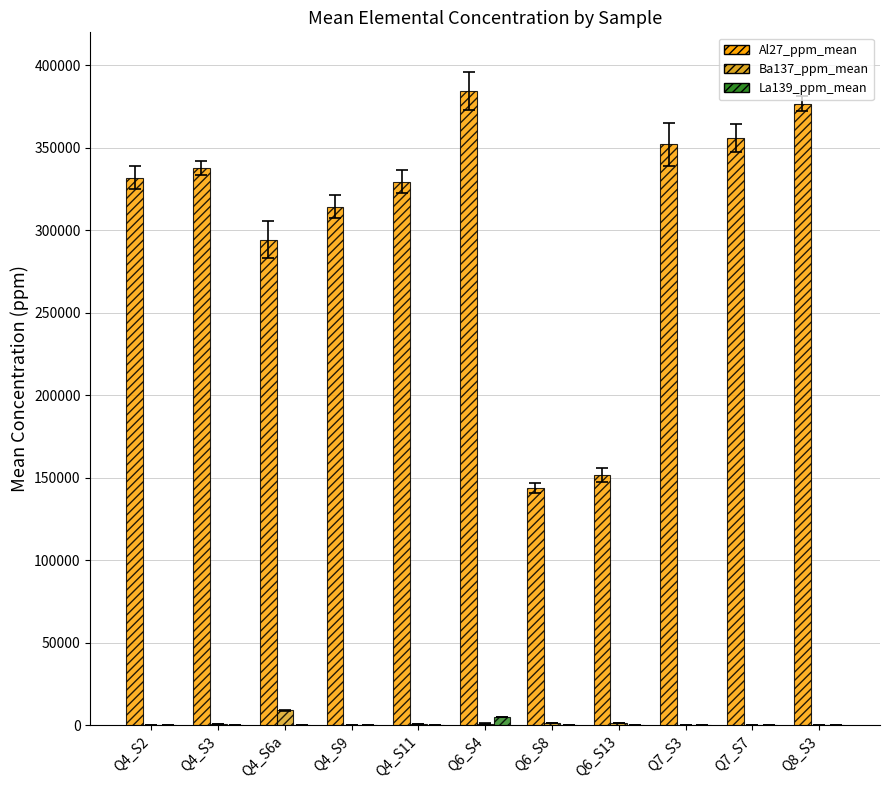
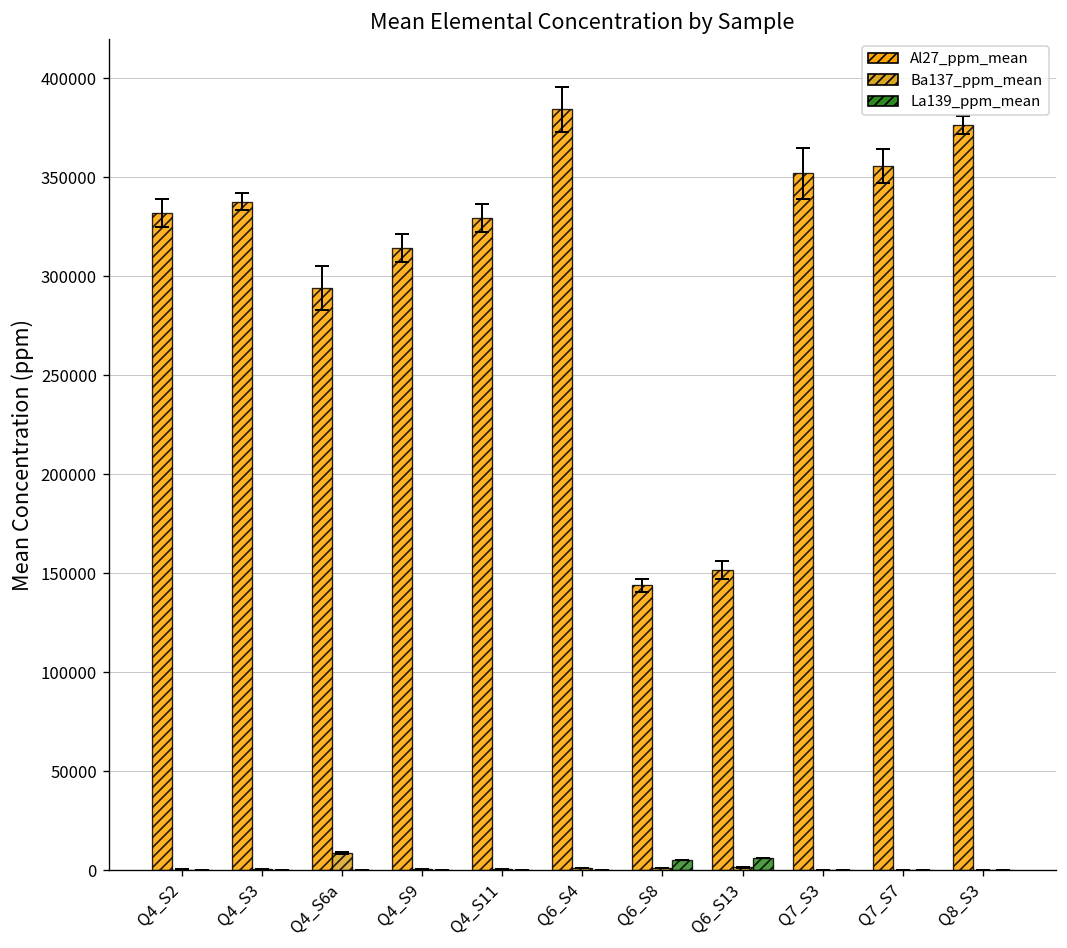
  {
    "La139_ppm_mean": {
-     "Q6_S4": 5000,
-     "Q6_S8": 0,
-     "Q6_S13": 0
+     "Q6_S4": 0,
+     "Q6_S8": 5000,
+     "Q6_S13": 6000
    }
  }
